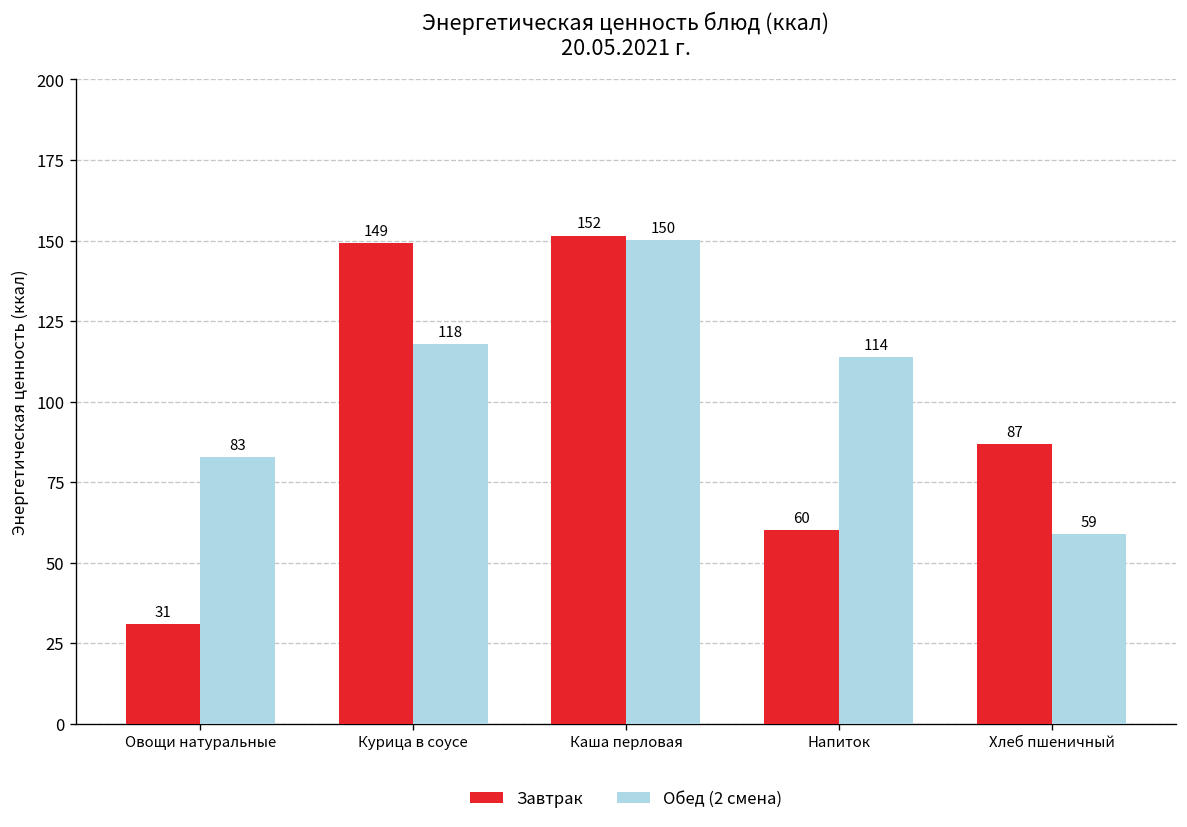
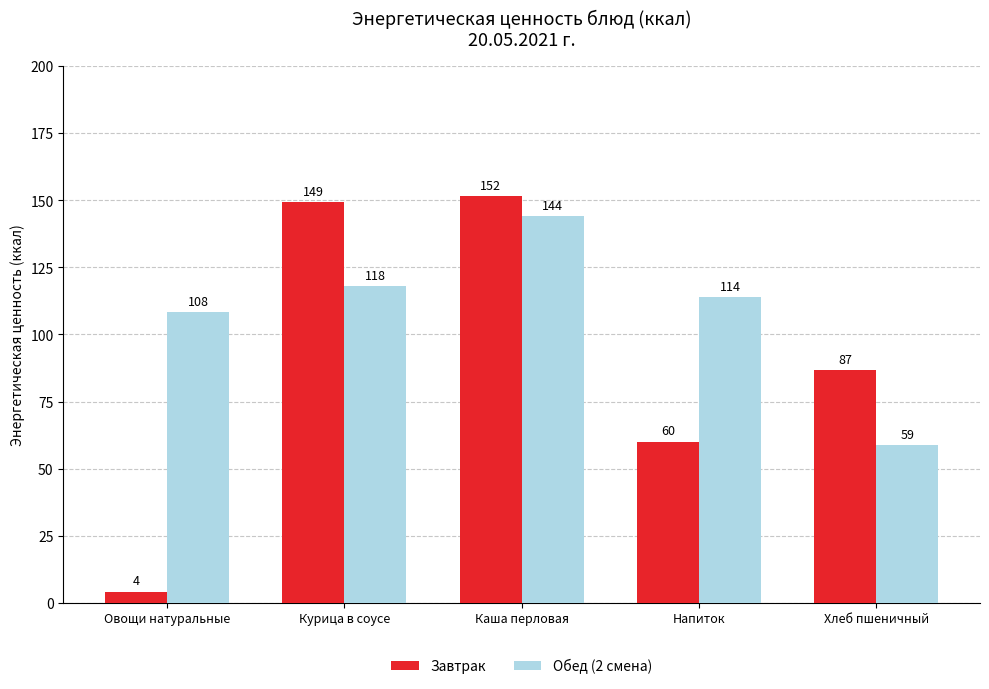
  {
    "Завтрак": {
-     "Овощи натуральные": 31,
+     "Овощи натуральные": 4,
      "Курица в соусе": 149,
      "Каша перловая": 152,
      "Напиток": 60,
      "Хлеб пшеничный": 87
    },
    "Обед (2 смена)": {
-     "Овощи натуральные": 83,
+     "Овощи натуральные": 108,
      "Курица в соусе": 118,
-     "Каша перловая": 150,
+     "Каша перловая": 144,
      "Напиток": 114,
      "Хлеб пшеничный": 59
    }
  }
